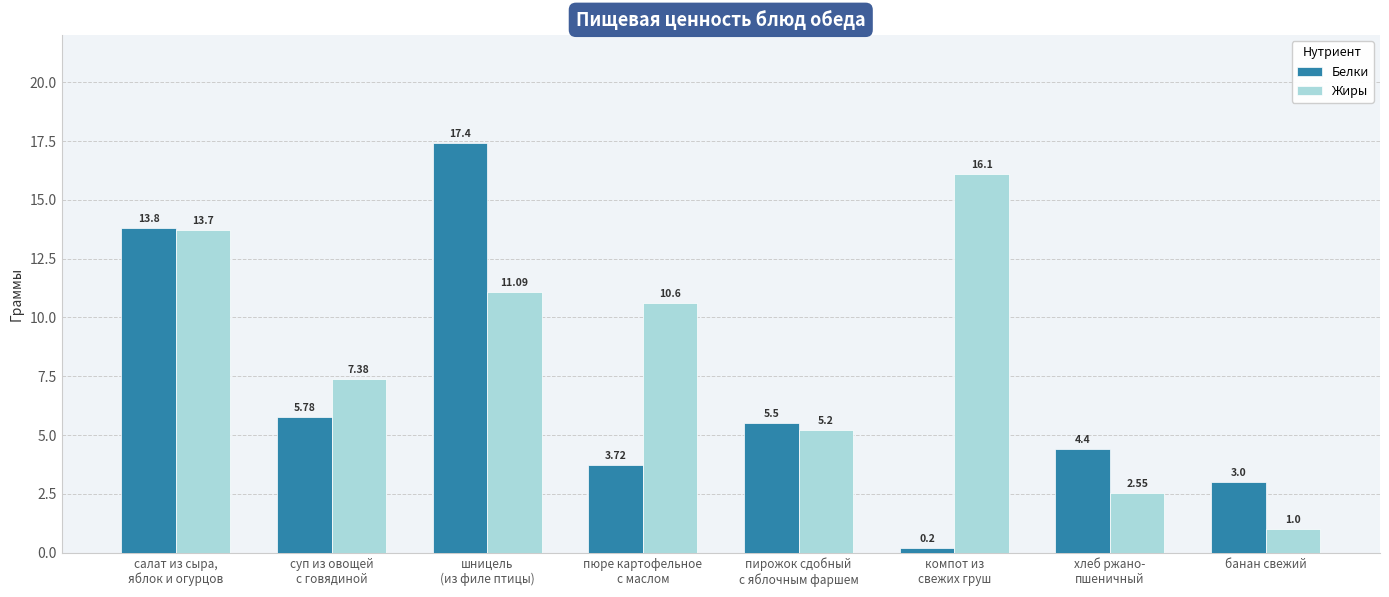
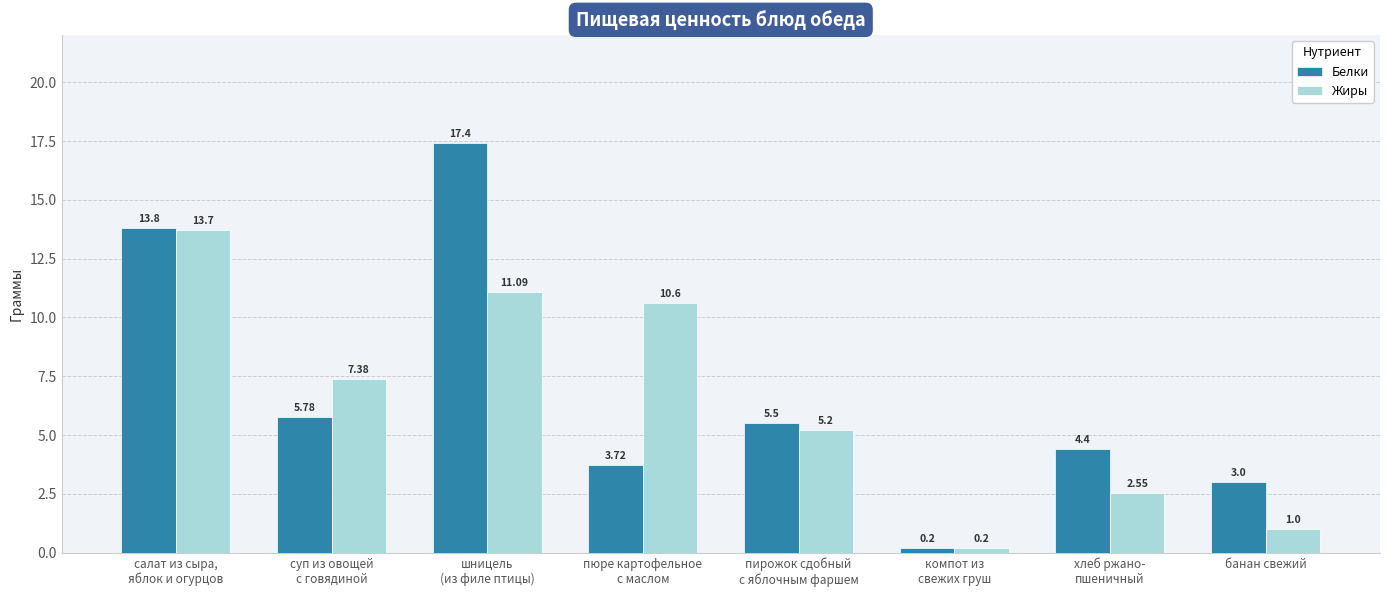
  {
    "Белки": {
      "салат из сыра, яблок и огурцов": 13.8,
      "суп из овощей с говядиной": 5.78,
      "шницель (из филе птицы)": 17.4,
      "пюре картофельное с маслом": 3.72,
      "пирожок сдобный с яблочным фаршем": 5.5,
      "компот из свежих груш": 0.2,
      "хлеб ржано- пшеничный": 4.4,
      "банан свежий": 3.0
    },
    "Жиры": {
      "салат из сыра, яблок и огурцов": 13.7,
      "суп из овощей с говядиной": 7.38,
      "шницель (из филе птицы)": 11.09,
      "пюре картофельное с маслом": 10.6,
      "пирожок сдобный с яблочным фаршем": 5.2,
-     "компот из свежих груш": 16.1,
+     "компот из свежих груш": 0.2,
      "хлеб ржано- пшеничный": 2.55,
      "банан свежий": 1.0
    }
  }
